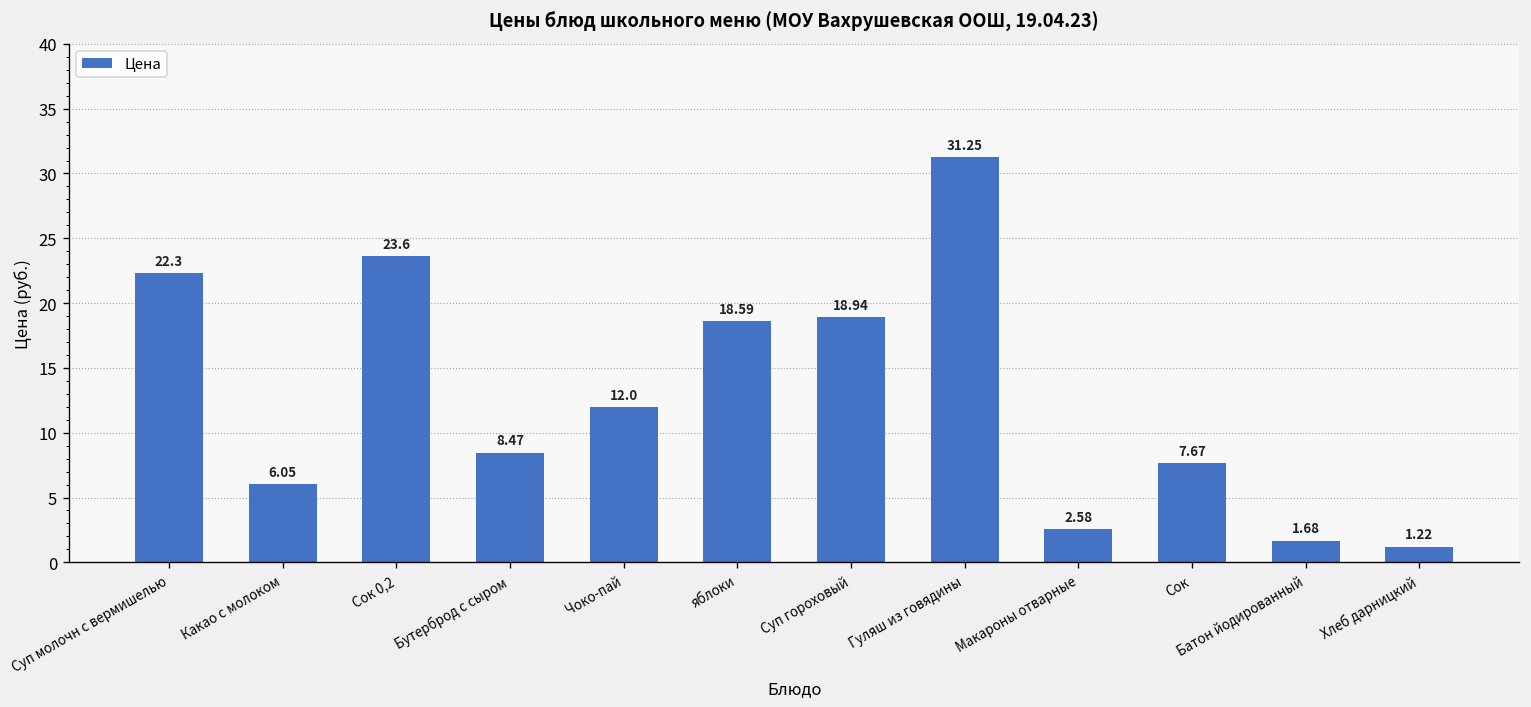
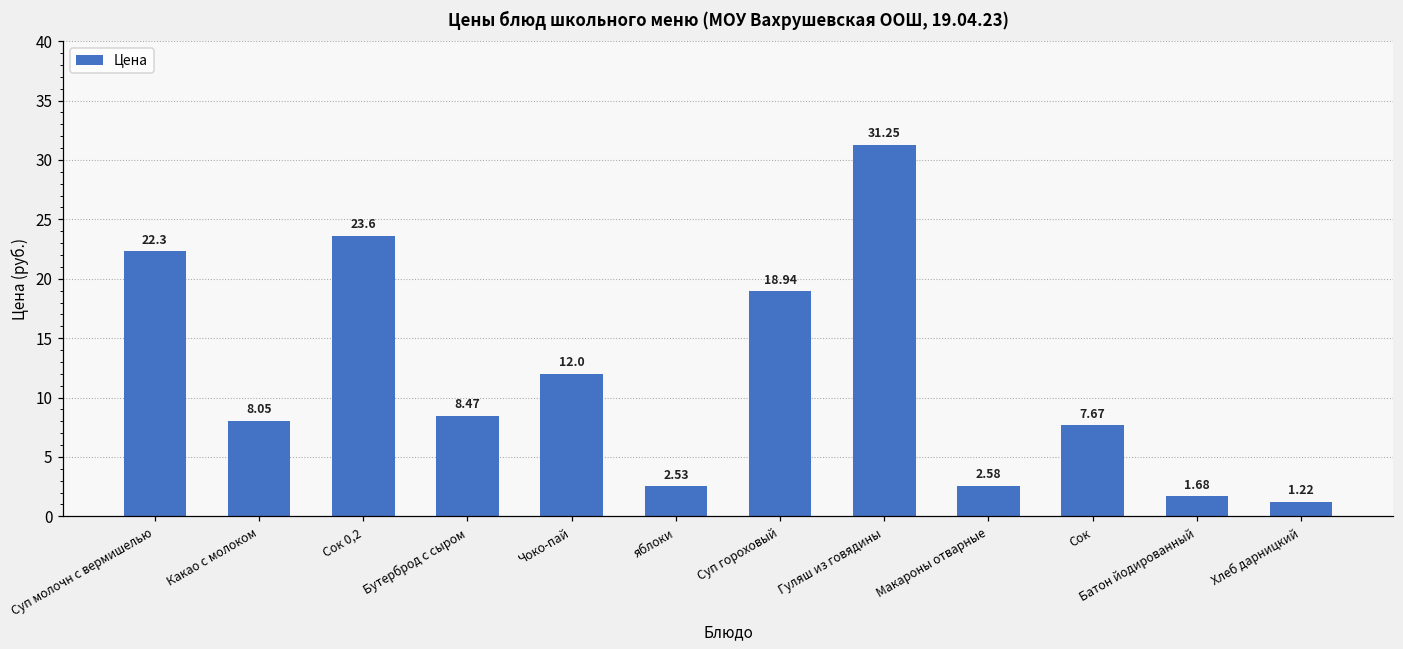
  {
    "Суп молочн с вермишелью": 22.3,
-   "Какао с молоком": 6.05,
+   "Какао с молоком": 8.05,
    "Сок 0,2": 23.6,
    "Бутерброд с сыром": 8.47,
    "Чоко-пай": 12.0,
-   "яблоки": 18.59,
+   "яблоки": 2.53,
    "Суп гороховый": 18.94,
    "Гуляш из говядины": 31.25,
    "Макароны отварные": 2.58,
    "Сок": 7.67,
    "Батон йодированный": 1.68,
    "Хлеб дарницкий": 1.22
  }
